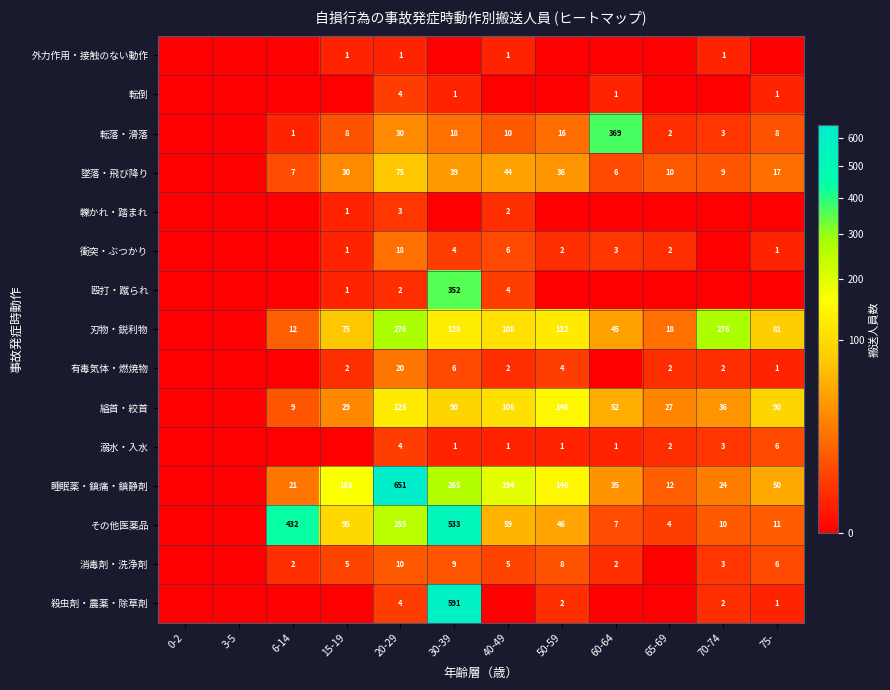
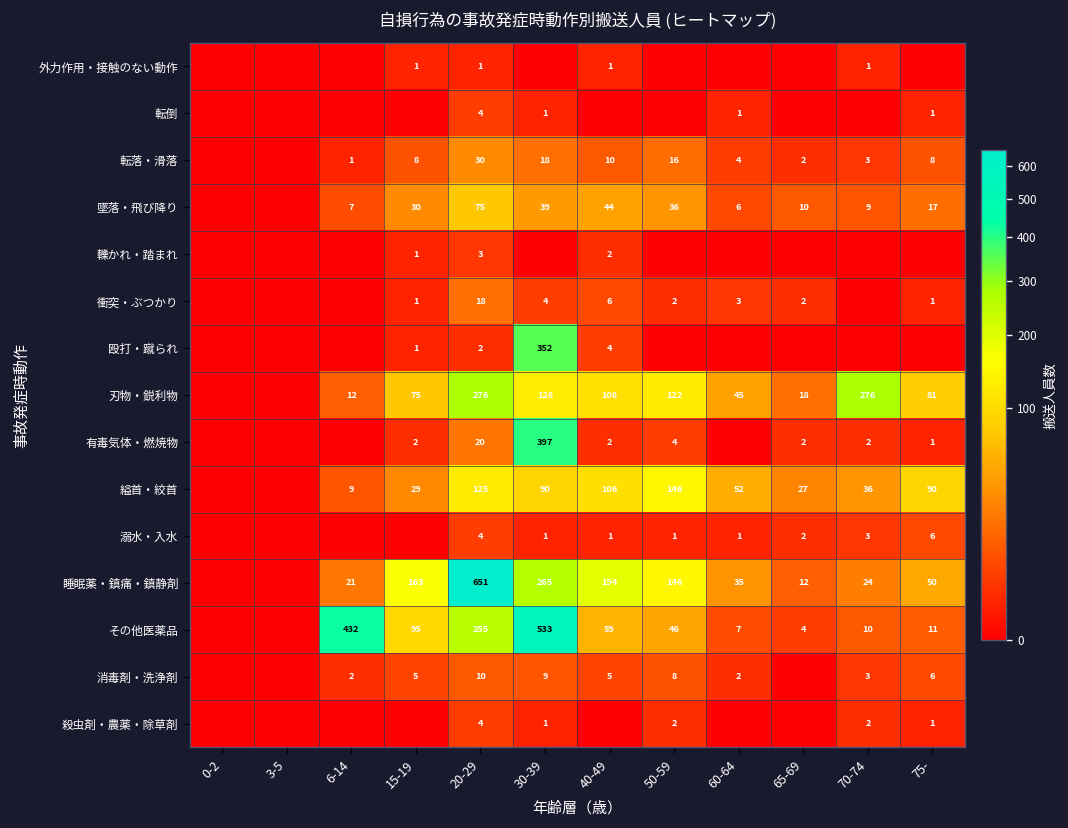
  {
    "外力作用・接触のない動作": {
      "15-19": 1,
      "20-29": 1,
      "40-49": 1,
      "70-74": 1
    },
    "転倒": {
      "20-29": 4,
      "30-39": 1,
      "60-64": 1,
      "75-": 1
    },
    "転落・滑落": {
      "6-14": 1,
      "15-19": 8,
      "20-29": 30,
      "30-39": 18,
      "40-49": 10,
      "50-59": 16,
-     "60-64": 369,
+     "60-64": 4,
      "65-69": 2,
      "70-74": 3,
      "75-": 8
    },
    "墜落・飛び降り": {
      "6-14": 7,
      "15-19": 30,
      "20-29": 75,
      "30-39": 39,
      "40-49": 44,
      "50-59": 36,
      "60-64": 6,
      "65-69": 10,
      "70-74": 9,
      "75-": 17
    },
    "轢かれ・踏まれ": {
      "15-19": 1,
      "20-29": 3,
      "40-49": 2
    },
    "衝突・ぶつかり": {
      "15-19": 1,
      "20-29": 18,
      "30-39": 4,
      "40-49": 6,
      "50-59": 2,
      "60-64": 3,
      "65-69": 2,
      "75-": 1
    },
    "殴打・蹴られ": {
      "15-19": 1,
      "20-29": 2,
      "30-39": 352,
      "40-49": 4
    },
    "刃物・鋭利物": {
      "6-14": 12,
      "15-19": 75,
      "20-29": 276,
      "30-39": 128,
      "40-49": 108,
      "50-59": 122,
      "60-64": 45,
      "65-69": 18,
      "70-74": 276,
      "75-": 81
    },
    "有毒気体・燃焼物": {
      "15-19": 2,
      "20-29": 20,
-     "30-39": 6,
+     "30-39": 397,
      "40-49": 2,
      "50-59": 4,
      "65-69": 2,
      "70-74": 2,
      "75-": 1
    },
    "縊首・絞首": {
      "6-14": 9,
      "15-19": 29,
      "20-29": 125,
      "30-39": 90,
      "40-49": 106,
      "50-59": 146,
      "60-64": 52,
      "65-69": 27,
      "70-74": 36,
      "75-": 90
    },
    "溺水・入水": {
      "20-29": 4,
      "30-39": 1,
      "40-49": 1,
      "50-59": 1,
      "60-64": 1,
      "65-69": 2,
      "70-74": 3,
      "75-": 6
    },
    "睡眠薬・鎮痛・鎮静剤": {
      "6-14": 21,
      "15-19": 163,
      "20-29": 651,
      "30-39": 265,
      "40-49": 194,
      "50-59": 146,
      "60-64": 35,
      "65-69": 12,
      "70-74": 24,
      "75-": 50
    },
    "その他医薬品": {
      "6-14": 432,
      "15-19": 95,
      "20-29": 255,
      "30-39": 533,
      "40-49": 59,
      "50-59": 46,
      "60-64": 7,
      "65-69": 4,
      "70-74": 10,
      "75-": 11
    },
    "消毒剤・洗浄剤": {
      "6-14": 2,
      "15-19": 5,
      "20-29": 10,
      "30-39": 9,
      "40-49": 5,
      "50-59": 8,
      "60-64": 2,
      "70-74": 3,
      "75-": 6
    },
    "殺虫剤・農薬・除草剤": {
      "20-29": 4,
-     "30-39": 591,
+     "30-39": 1,
      "50-59": 2,
      "70-74": 2,
      "75-": 1
    }
  }
